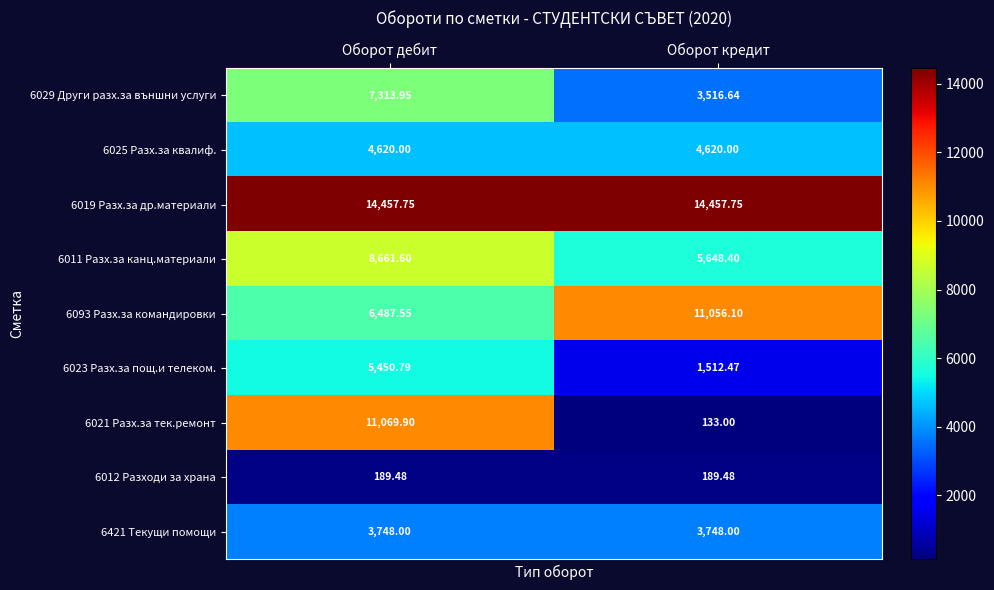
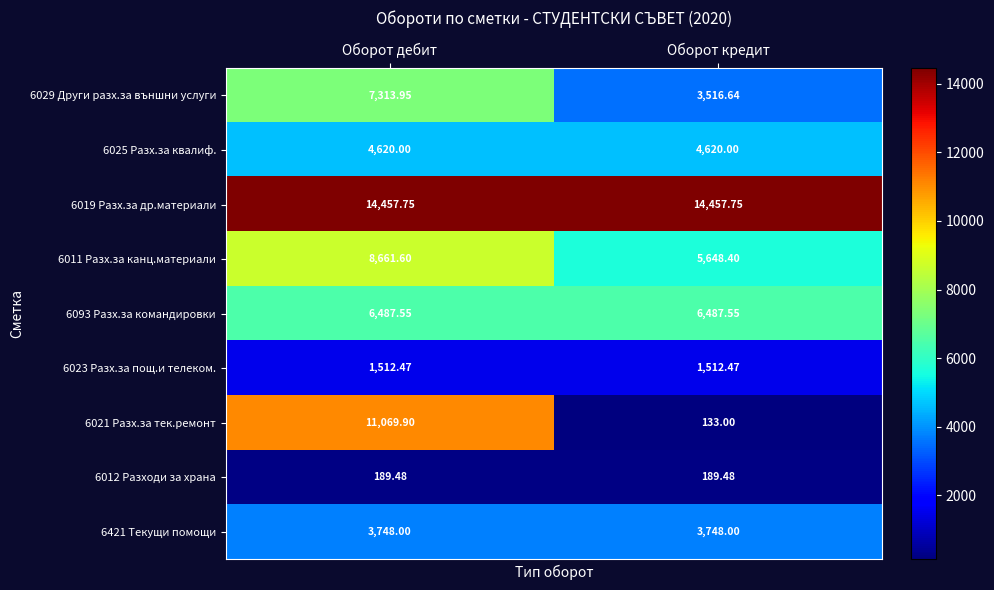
  {
    "6029 Други разх.за външни услуги": {
      "Оборот дебит": "7,313.95",
      "Оборот кредит": "3,516.64"
    },
    "6025 Разх.за квалиф.": {
      "Оборот дебит": "4,620.00",
      "Оборот кредит": "4,620.00"
    },
    "6019 Разх.за др.материали": {
      "Оборот дебит": "14,457.75",
      "Оборот кредит": "14,457.75"
    },
    "6011 Разх.за канц.материали": {
      "Оборот дебит": "8,661.60",
      "Оборот кредит": "5,648.40"
    },
    "6093 Разх.за командировки": {
      "Оборот дебит": "6,487.55",
-     "Оборот кредит": "11,056.10"
+     "Оборот кредит": "6,487.55"
    },
    "6023 Разх.за пощ.и телеком.": {
-     "Оборот дебит": "5,450.79",
+     "Оборот дебит": "1,512.47",
      "Оборот кредит": "1,512.47"
    },
    "6021 Разх.за тек.ремонт": {
      "Оборот дебит": "11,069.90",
      "Оборот кредит": "133.00"
    },
    "6012 Разходи за храна": {
      "Оборот дебит": "189.48",
      "Оборот кредит": "189.48"
    },
    "6421 Текущи помощи": {
      "Оборот дебит": "3,748.00",
      "Оборот кредит": "3,748.00"
    }
  }
